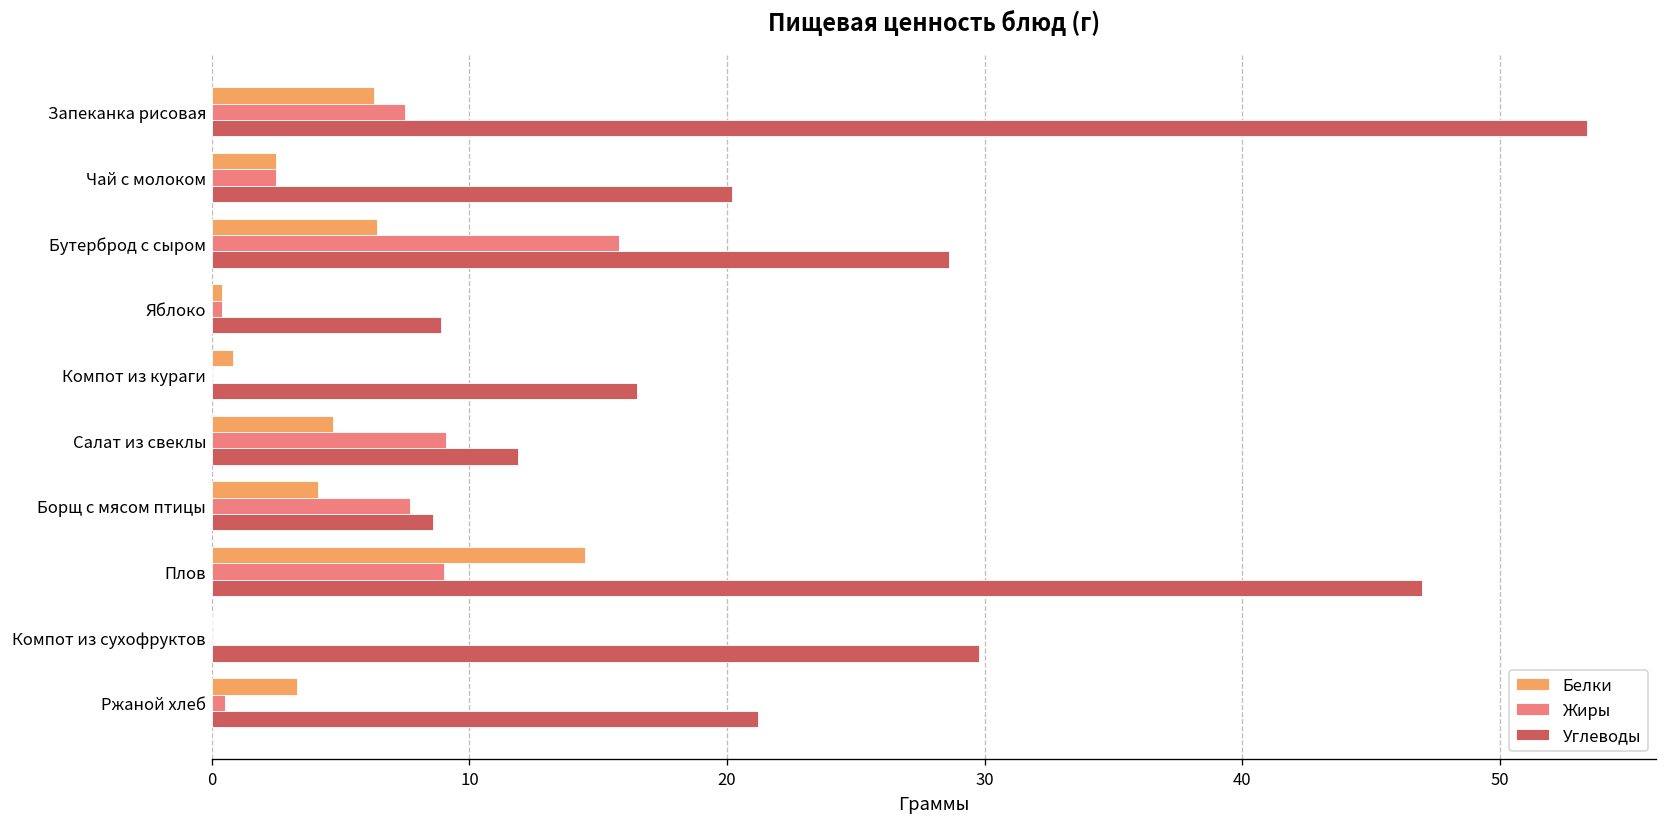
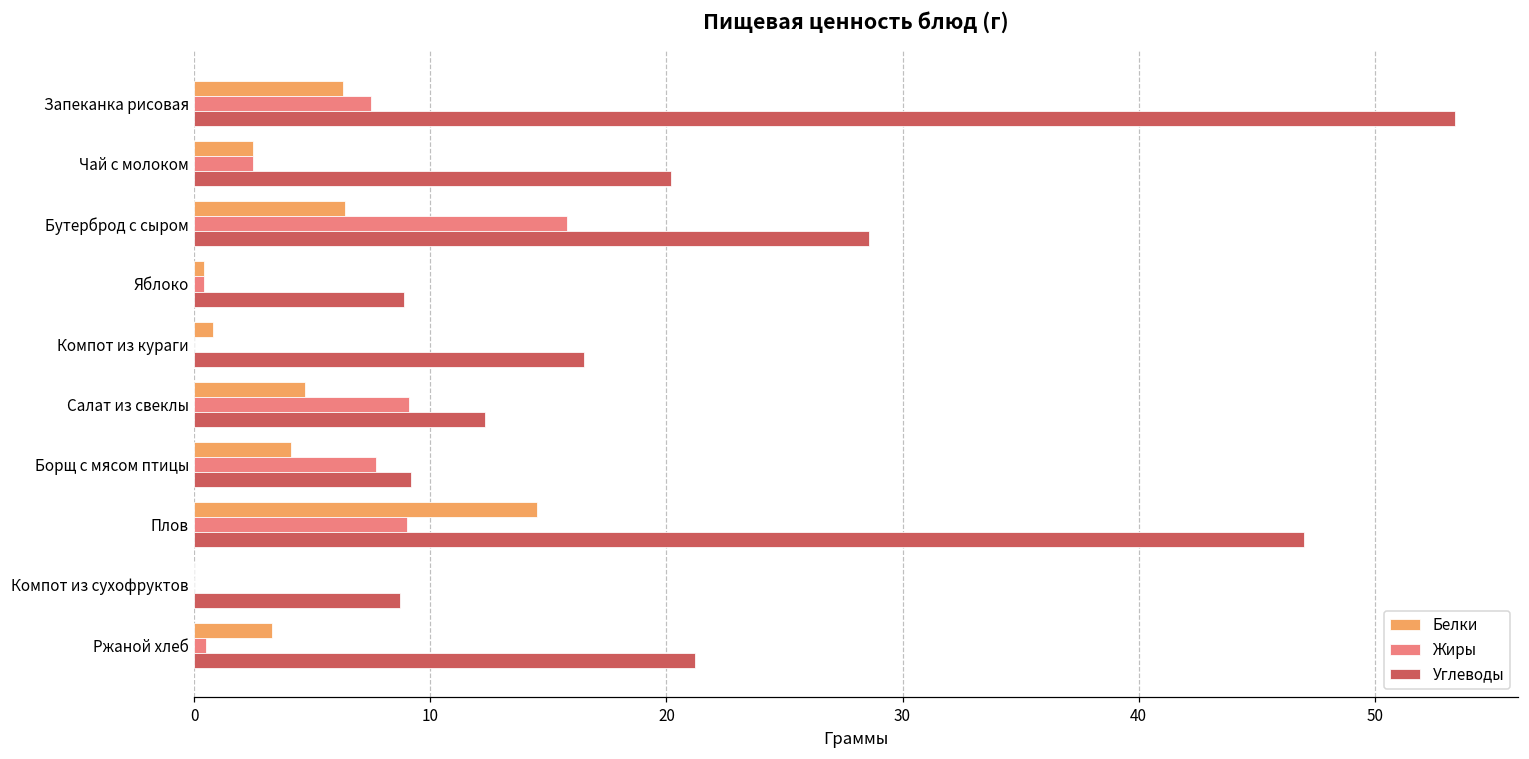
  {
    "Углеводы": {
      "Запеканка рисовая": 53.4,
      "Чай с молоком": 20.2,
      "Бутерброд с сыром": 28.6,
      "Яблоко": 8.9,
      "Компот из кураги": 16.5,
-     "Салат из свеклы": 11.9,
-     "Борщ с мясом птицы": 8.6,
+     "Салат из свеклы": 12.3,
+     "Борщ с мясом птицы": 9.2,
      "Плов": 47.0,
-     "Компот из сухофруктов": 29.8,
+     "Компот из сухофруктов": 8.7,
      "Ржаной хлеб": 21.2
    }
  }
